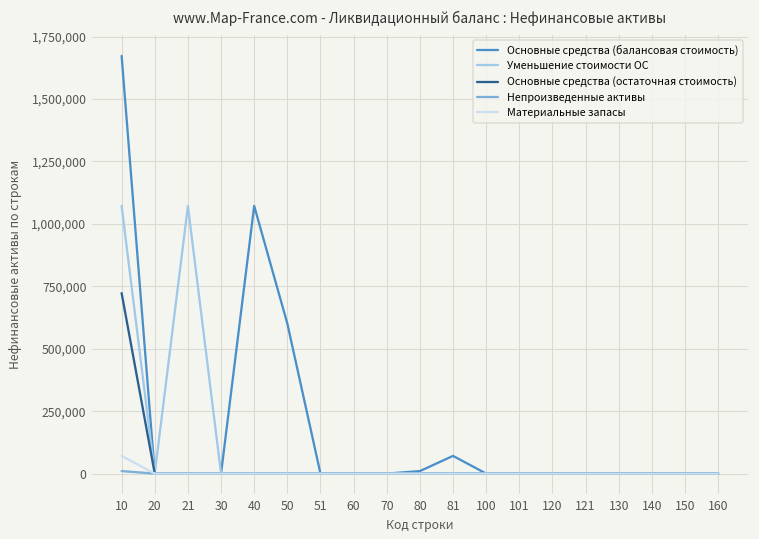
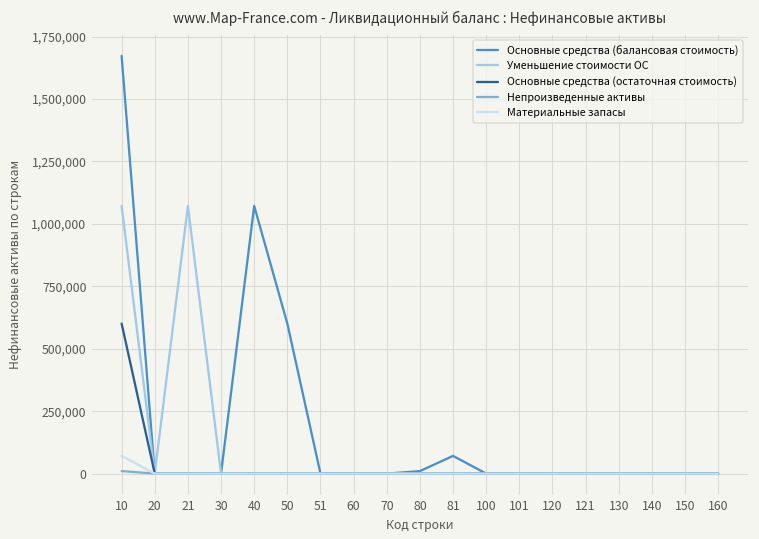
  {
    "Основные средства (остаточная стоимость)": {
-     "10": "720,000"
+     "10": "600,000"
    }
  }
